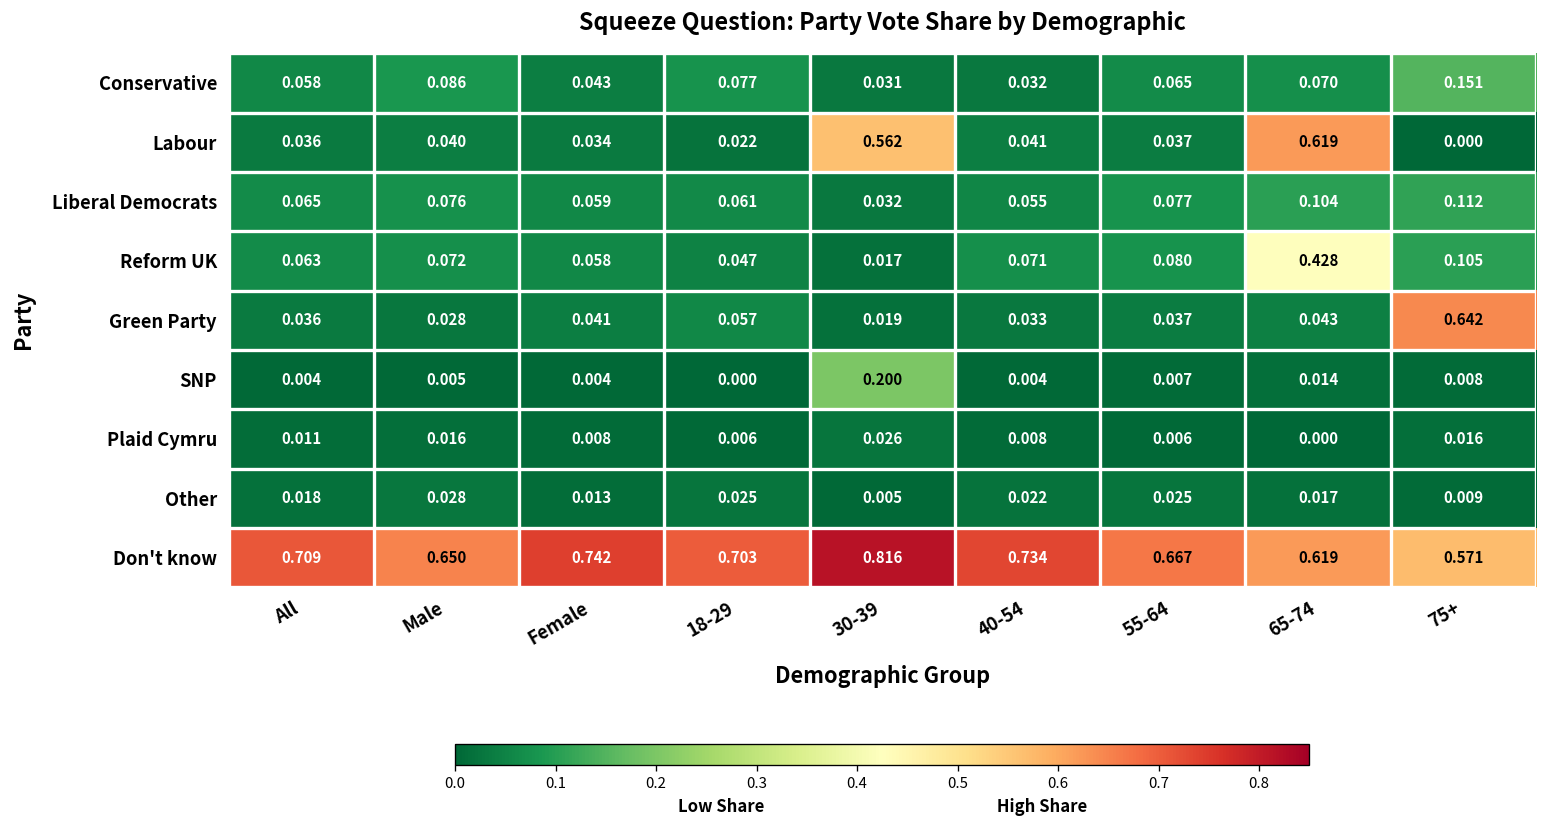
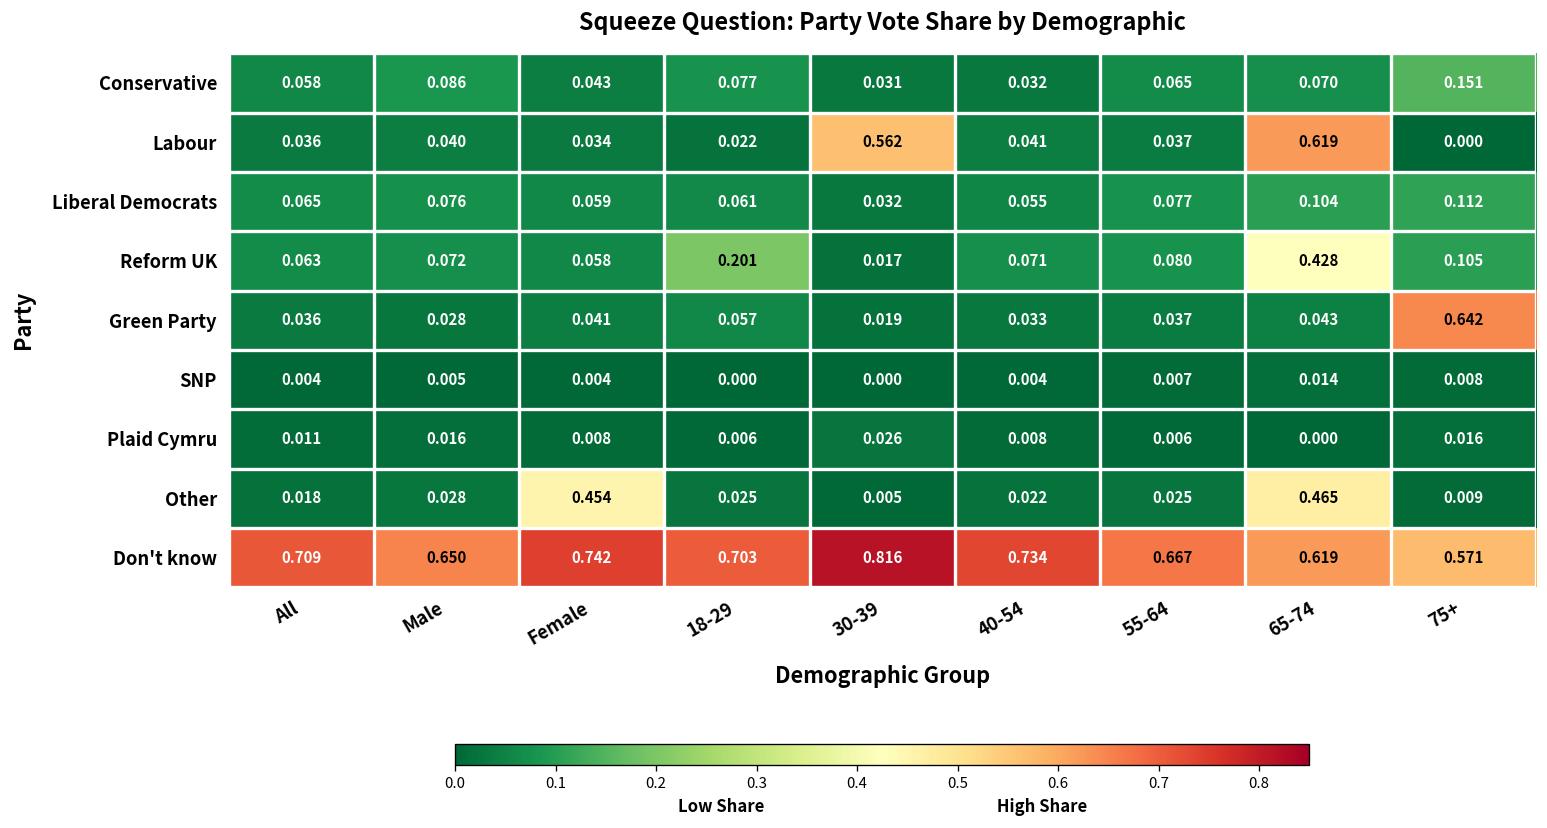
  {
    "Conservative": {
      "All": 0.058,
      "Male": 0.086,
      "Female": 0.043,
      "18-29": 0.077,
      "30-39": 0.031,
      "40-54": 0.032,
      "55-64": 0.065,
      "65-74": 0.070,
      "75+": 0.151
    },
    "Labour": {
      "All": 0.036,
      "Male": 0.040,
      "Female": 0.034,
      "18-29": 0.022,
      "30-39": 0.562,
      "40-54": 0.041,
      "55-64": 0.037,
      "65-74": 0.619,
      "75+": 0.000
    },
    "Liberal Democrats": {
      "All": 0.065,
      "Male": 0.076,
      "Female": 0.059,
      "18-29": 0.061,
      "30-39": 0.032,
      "40-54": 0.055,
      "55-64": 0.077,
      "65-74": 0.104,
      "75+": 0.112
    },
    "Reform UK": {
      "All": 0.063,
      "Male": 0.072,
      "Female": 0.058,
-     "18-29": 0.047,
+     "18-29": 0.201,
      "30-39": 0.017,
      "40-54": 0.071,
      "55-64": 0.080,
      "65-74": 0.428,
      "75+": 0.105
    },
    "Green Party": {
      "All": 0.036,
      "Male": 0.028,
      "Female": 0.041,
      "18-29": 0.057,
      "30-39": 0.019,
      "40-54": 0.033,
      "55-64": 0.037,
      "65-74": 0.043,
      "75+": 0.642
    },
    "SNP": {
      "All": 0.004,
      "Male": 0.005,
      "Female": 0.004,
      "18-29": 0.000,
-     "30-39": 0.200,
+     "30-39": 0.000,
      "40-54": 0.004,
      "55-64": 0.007,
      "65-74": 0.014,
      "75+": 0.008
    },
    "Plaid Cymru": {
      "All": 0.011,
      "Male": 0.016,
      "Female": 0.008,
      "18-29": 0.006,
      "30-39": 0.026,
      "40-54": 0.008,
      "55-64": 0.006,
      "65-74": 0.000,
      "75+": 0.016
    },
    "Other": {
      "All": 0.018,
      "Male": 0.028,
-     "Female": 0.013,
+     "Female": 0.454,
      "18-29": 0.025,
      "30-39": 0.005,
      "40-54": 0.022,
      "55-64": 0.025,
-     "65-74": 0.017,
+     "65-74": 0.465,
      "75+": 0.009
    },
    "Don't know": {
      "All": 0.709,
      "Male": 0.650,
      "Female": 0.742,
      "18-29": 0.703,
      "30-39": 0.816,
      "40-54": 0.734,
      "55-64": 0.667,
      "65-74": 0.619,
      "75+": 0.571
    }
  }
